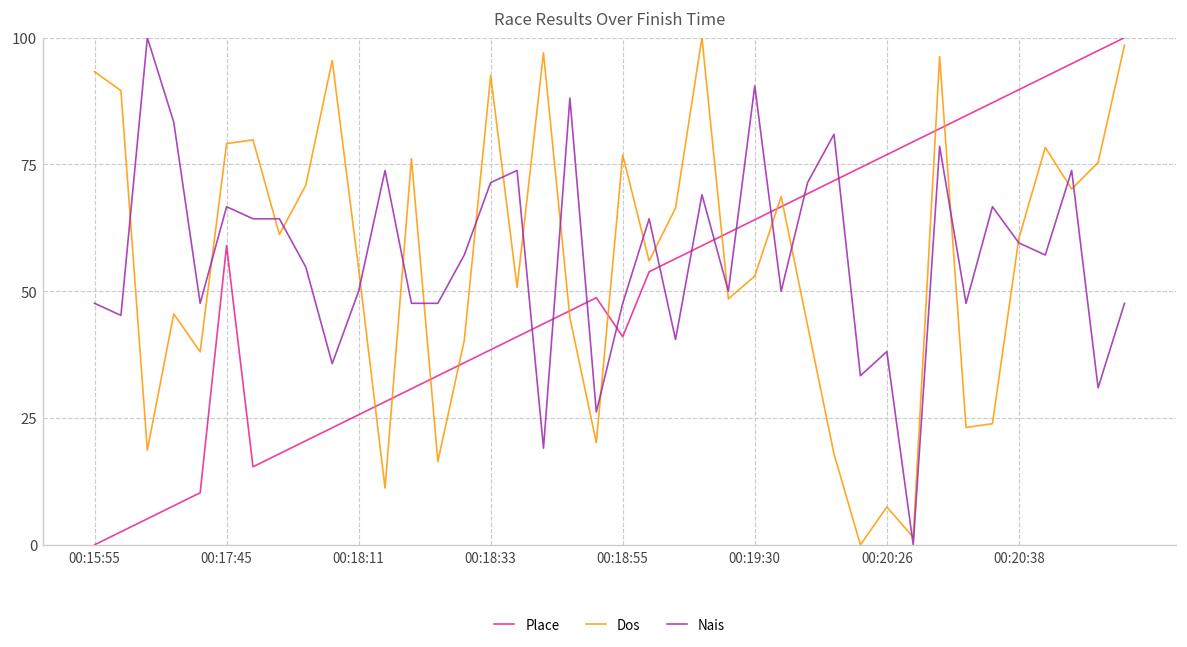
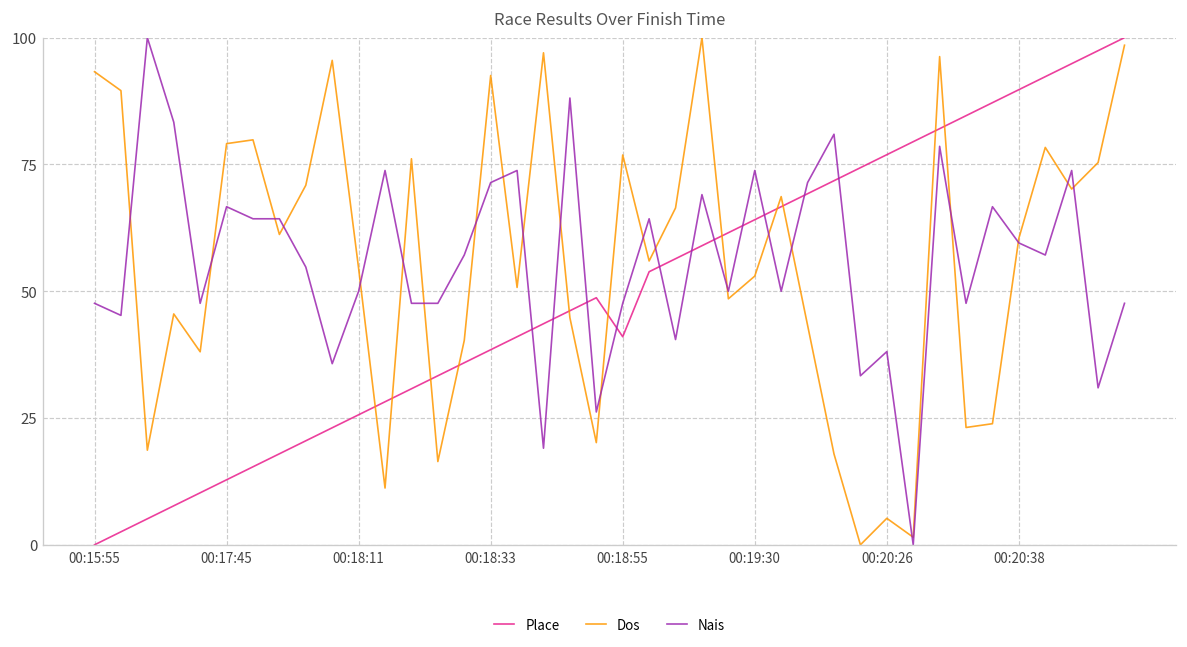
  {
    "Place": {
      "00:15:55": 0,
-     "00:17:45": 59,
+     "00:17:45": 13,
      "00:18:33": 38,
      "00:18:55": 41,
      "00:19:30": 64,
      "00:20:26": 77,
      "00:20:38": 90
    },
    "Dos": {
      "00:15:55": 93,
      "00:17:45": 79,
      "00:18:33": 93,
      "00:18:55": 77,
      "00:19:30": 53,
-     "00:20:26": 7,
+     "00:20:26": 5,
      "00:20:38": 60
    },
    "Nais": {
      "00:15:55": 48,
      "00:17:45": 67,
      "00:18:33": 71,
      "00:18:55": 48,
-     "00:19:30": 90,
+     "00:19:30": 74,
      "00:20:26": 38,
      "00:20:38": 60
    }
  }
